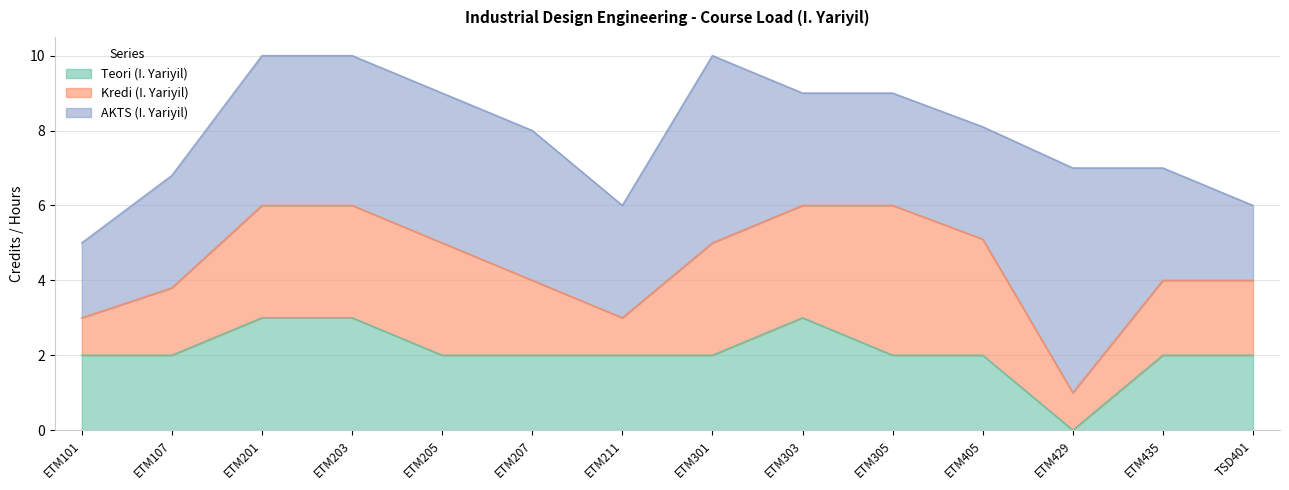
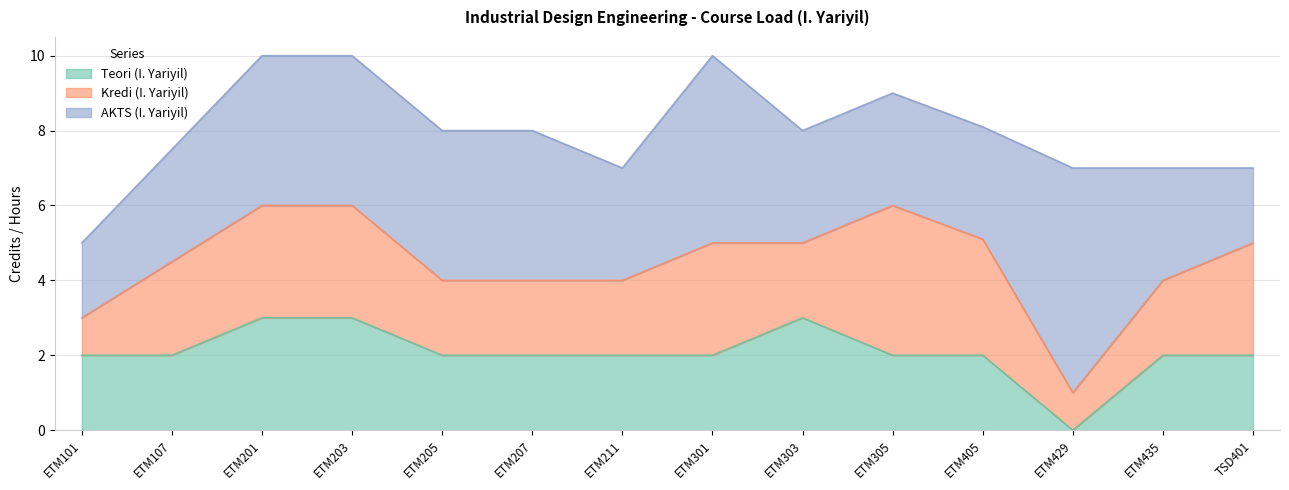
  {
    "Kredi (I. Yariyil)": {
      "ETM101": 1.0,
-     "ETM107": 1.8,
+     "ETM107": 2.5,
      "ETM201": 3.0,
      "ETM203": 3.0,
-     "ETM205": 3,
+     "ETM205": 2,
      "ETM207": 2.0,
-     "ETM211": 1,
+     "ETM211": 2,
      "ETM301": 3.0,
-     "ETM303": 3,
+     "ETM303": 2,
      "ETM305": 4.0,
      "ETM405": 3.1,
      "ETM429": 1.0,
      "ETM435": 2.0,
-     "TSD401": 2
+     "TSD401": 3
    }
  }
